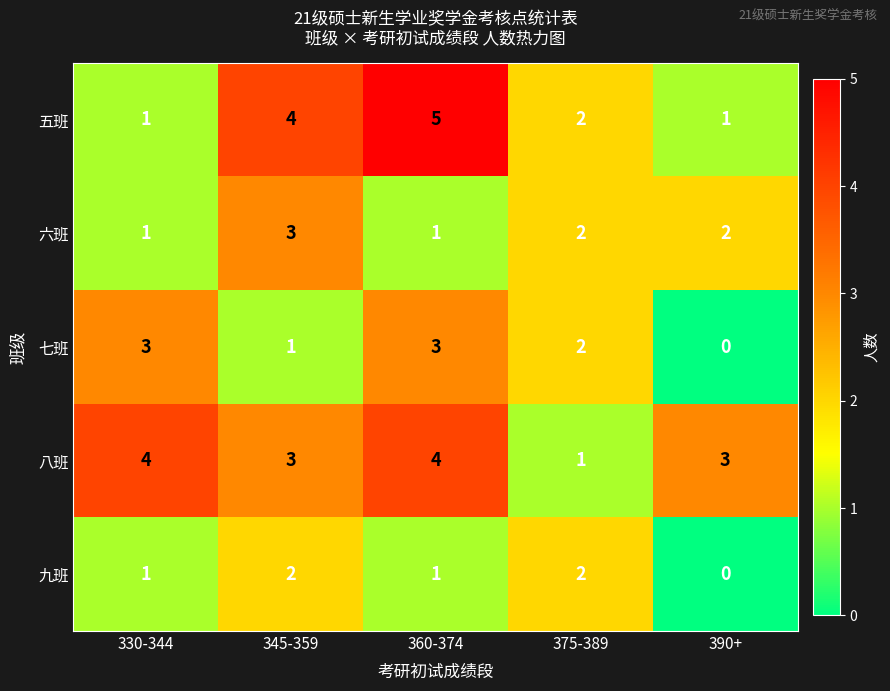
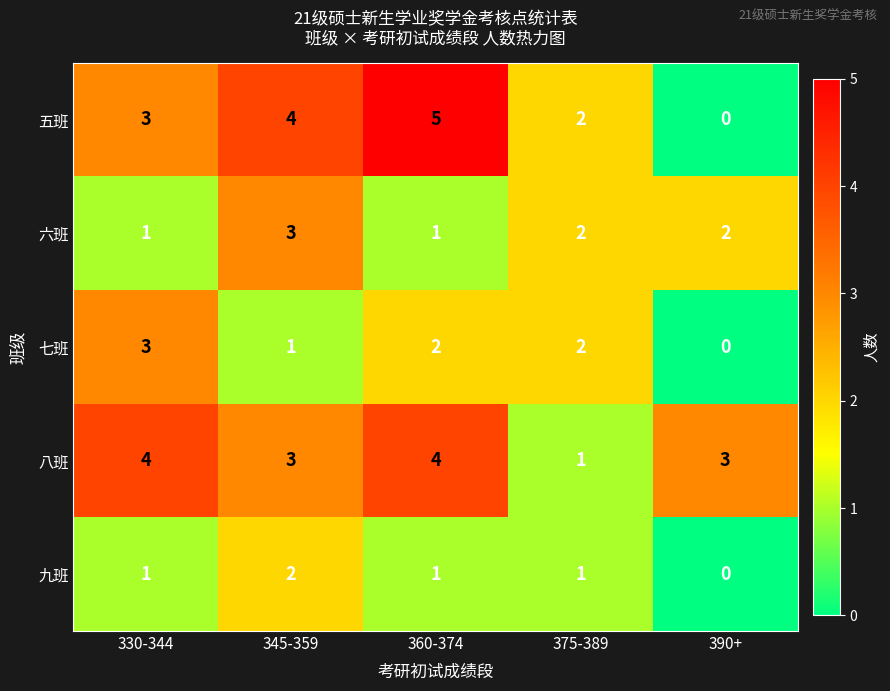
  {
    "五班": {
-     "330-344": 1,
+     "330-344": 3,
      "345-359": 4,
      "360-374": 5,
      "375-389": 2,
-     "390+": 1
+     "390+": 0
    },
    "六班": {
      "330-344": 1,
      "345-359": 3,
      "360-374": 1,
      "375-389": 2,
      "390+": 2
    },
    "七班": {
      "330-344": 3,
      "345-359": 1,
-     "360-374": 3,
+     "360-374": 2,
      "375-389": 2,
      "390+": 0
    },
    "八班": {
      "330-344": 4,
      "345-359": 3,
      "360-374": 4,
      "375-389": 1,
      "390+": 3
    },
    "九班": {
      "330-344": 1,
      "345-359": 2,
      "360-374": 1,
-     "375-389": 2,
+     "375-389": 1,
      "390+": 0
    }
  }
